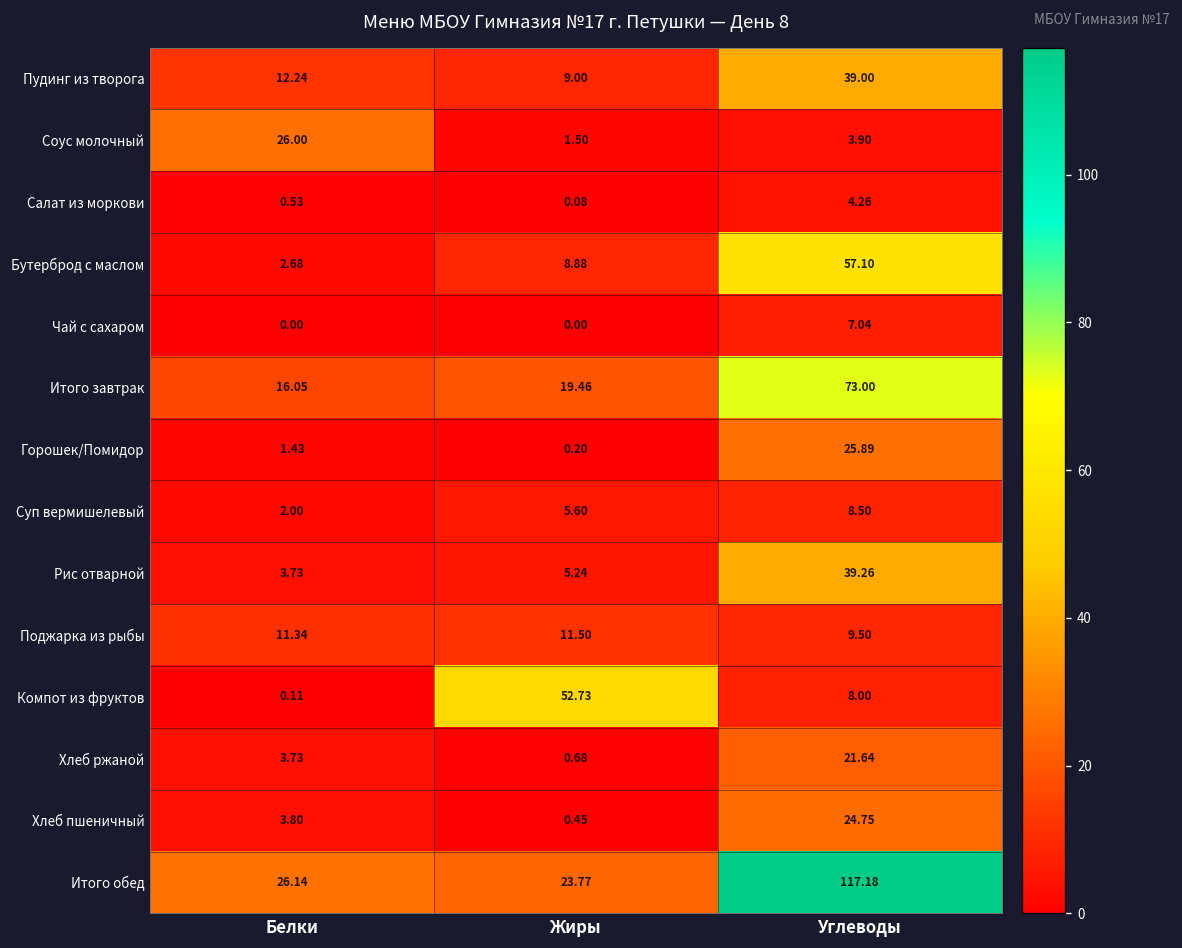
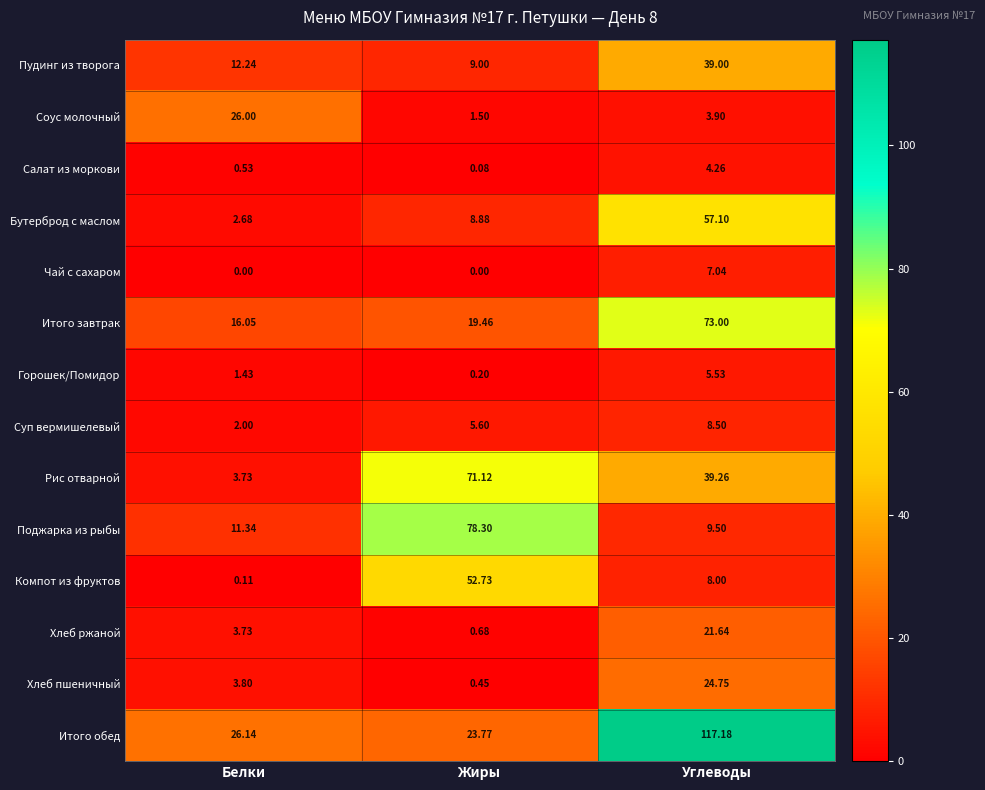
  {
    "Пудинг из творога": {
      "Белки": 12.24,
      "Жиры": 9.00,
      "Углеводы": 39.00
    },
    "Соус молочный": {
      "Белки": 26.00,
      "Жиры": 1.50,
      "Углеводы": 3.90
    },
    "Салат из моркови": {
      "Белки": 0.53,
      "Жиры": 0.08,
      "Углеводы": 4.26
    },
    "Бутерброд с маслом": {
      "Белки": 2.68,
      "Жиры": 8.88,
      "Углеводы": 57.10
    },
    "Чай с сахаром": {
      "Белки": 0.00,
      "Жиры": 0.00,
      "Углеводы": 7.04
    },
    "Итого завтрак": {
      "Белки": 16.05,
      "Жиры": 19.46,
      "Углеводы": 73.00
    },
    "Горошек/Помидор": {
      "Белки": 1.43,
      "Жиры": 0.20,
-     "Углеводы": 25.89
+     "Углеводы": 5.53
    },
    "Суп вермишелевый": {
      "Белки": 2.00,
      "Жиры": 5.60,
      "Углеводы": 8.50
    },
    "Рис отварной": {
      "Белки": 3.73,
-     "Жиры": 5.24,
+     "Жиры": 71.12,
      "Углеводы": 39.26
    },
    "Поджарка из рыбы": {
      "Белки": 11.34,
-     "Жиры": 11.50,
+     "Жиры": 78.30,
      "Углеводы": 9.50
    },
    "Компот из фруктов": {
      "Белки": 0.11,
      "Жиры": 52.73,
      "Углеводы": 8.00
    },
    "Хлеб ржаной": {
      "Белки": 3.73,
      "Жиры": 0.68,
      "Углеводы": 21.64
    },
    "Хлеб пшеничный": {
      "Белки": 3.80,
      "Жиры": 0.45,
      "Углеводы": 24.75
    },
    "Итого обед": {
      "Белки": 26.14,
      "Жиры": 23.77,
      "Углеводы": 117.18
    }
  }
